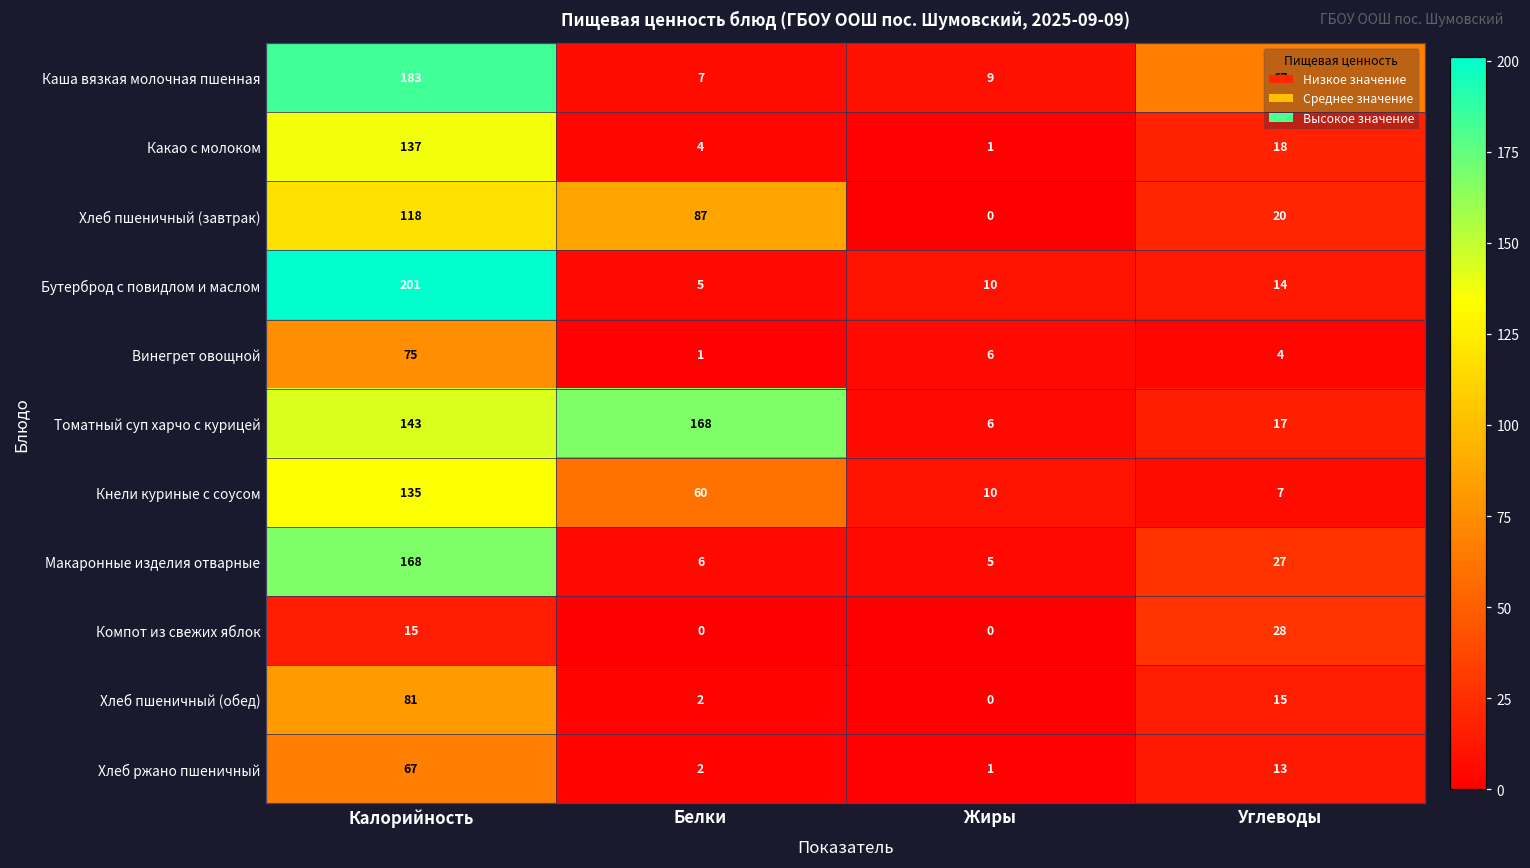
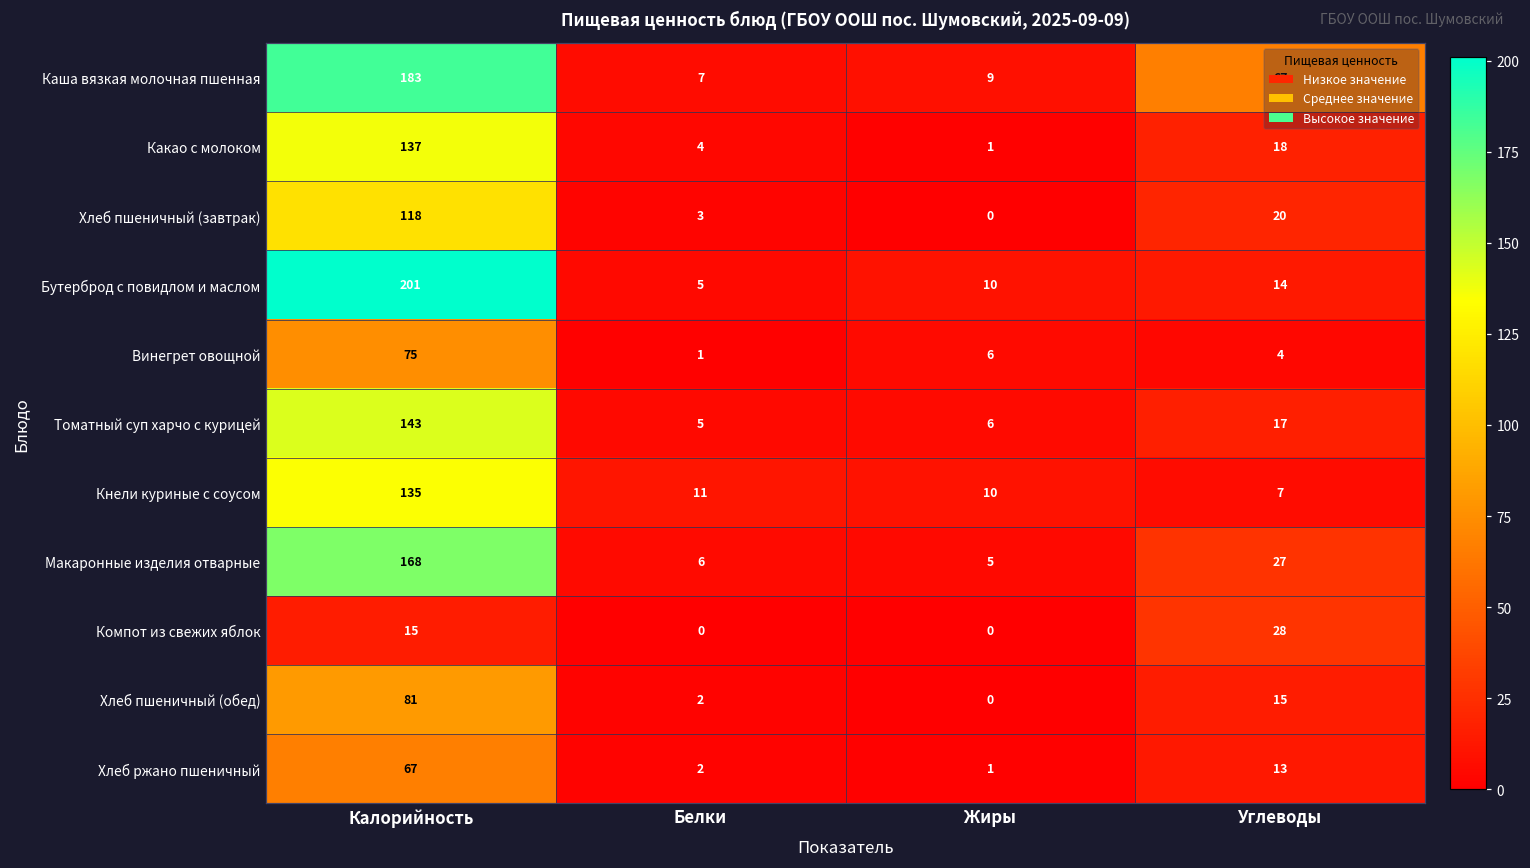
  {
    "Каша вязкая молочная пшенная": {
      "Калорийность": 183,
      "Белки": 7,
      "Жиры": 9
    },
    "Какао с молоком": {
      "Калорийность": 137,
      "Белки": 4,
      "Жиры": 1,
      "Углеводы": 18
    },
    "Хлеб пшеничный (завтрак)": {
      "Калорийность": 118,
-     "Белки": 87,
+     "Белки": 3,
      "Жиры": 0,
      "Углеводы": 20
    },
    "Бутерброд с повидлом и маслом": {
      "Калорийность": 201,
      "Белки": 5,
      "Жиры": 10,
      "Углеводы": 14
    },
    "Винегрет овощной": {
      "Калорийность": 75,
      "Белки": 1,
      "Жиры": 6,
      "Углеводы": 4
    },
    "Томатный суп харчо с курицей": {
      "Калорийность": 143,
-     "Белки": 168,
+     "Белки": 5,
      "Жиры": 6,
      "Углеводы": 17
    },
    "Кнели куриные с соусом": {
      "Калорийность": 135,
-     "Белки": 60,
+     "Белки": 11,
      "Жиры": 10,
      "Углеводы": 7
    },
    "Макаронные изделия отварные": {
      "Калорийность": 168,
      "Белки": 6,
      "Жиры": 5,
      "Углеводы": 27
    },
    "Компот из свежих яблок": {
      "Калорийность": 15,
      "Белки": 0,
      "Жиры": 0,
      "Углеводы": 28
    },
    "Хлеб пшеничный (обед)": {
      "Калорийность": 81,
      "Белки": 2,
      "Жиры": 0,
      "Углеводы": 15
    },
    "Хлеб ржано пшеничный": {
      "Калорийность": 67,
      "Белки": 2,
      "Жиры": 1,
      "Углеводы": 13
    }
  }
